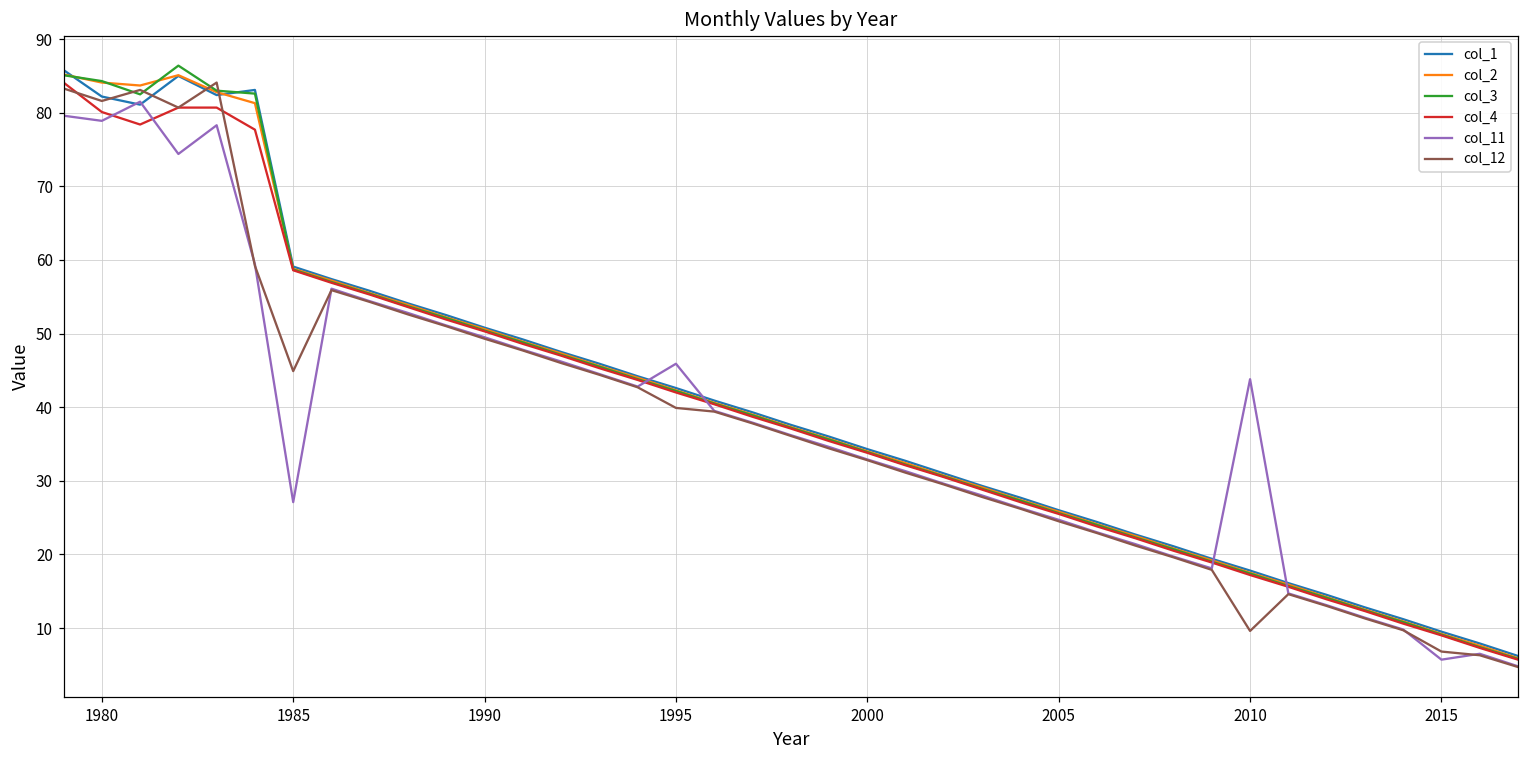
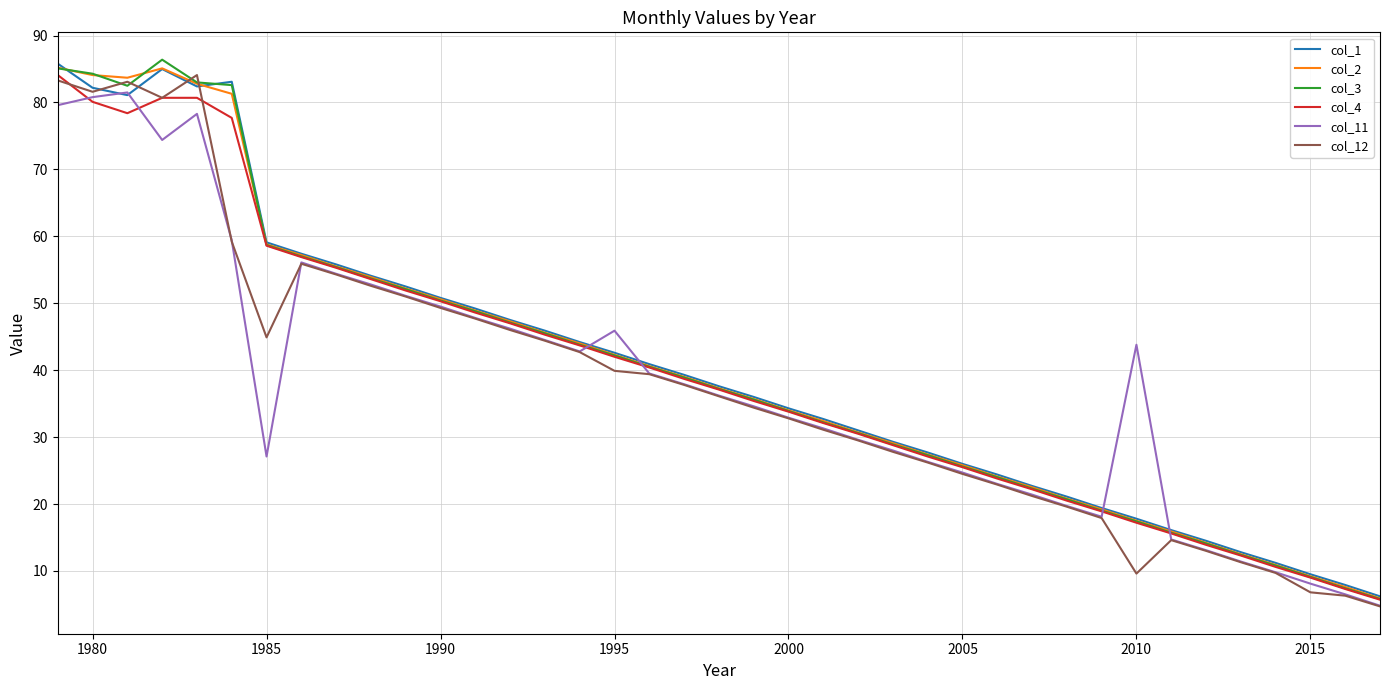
  {
    "col_1": {
      "1980": 82
    },
    "col_4": {
      "1980": 80
    },
    "col_11": {
-     "1980": 79,
+     "1980": 81,
      "1985": 27,
      "1995": 46,
      "2010": 44,
-     "2015": 6
+     "2015": 8
    },
    "col_12": {
      "1980": 82,
      "1985": 45,
      "1995": 40,
      "2010": 10,
      "2015": 7
    }
  }
